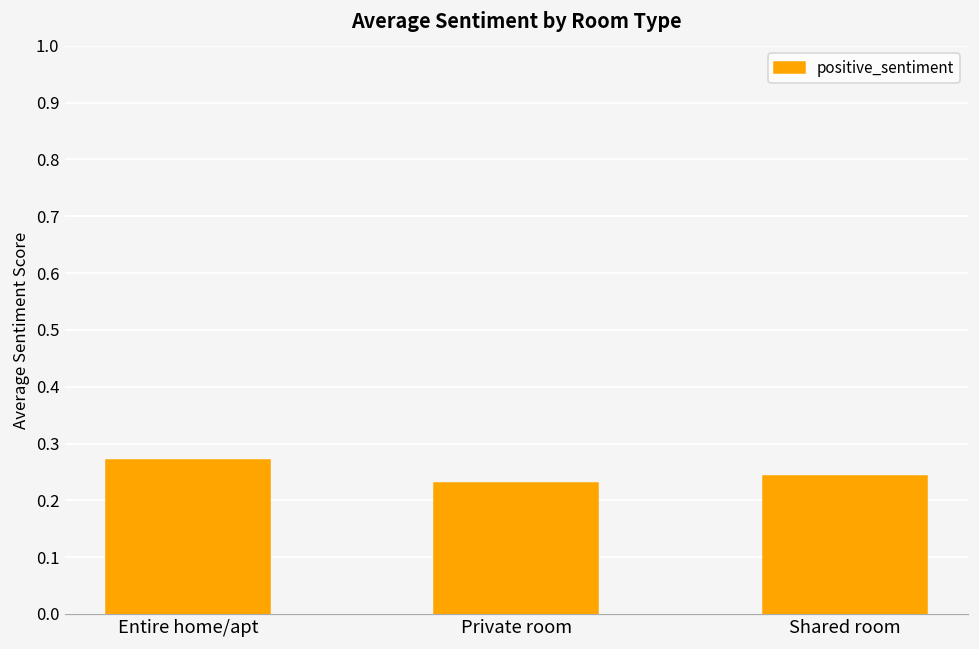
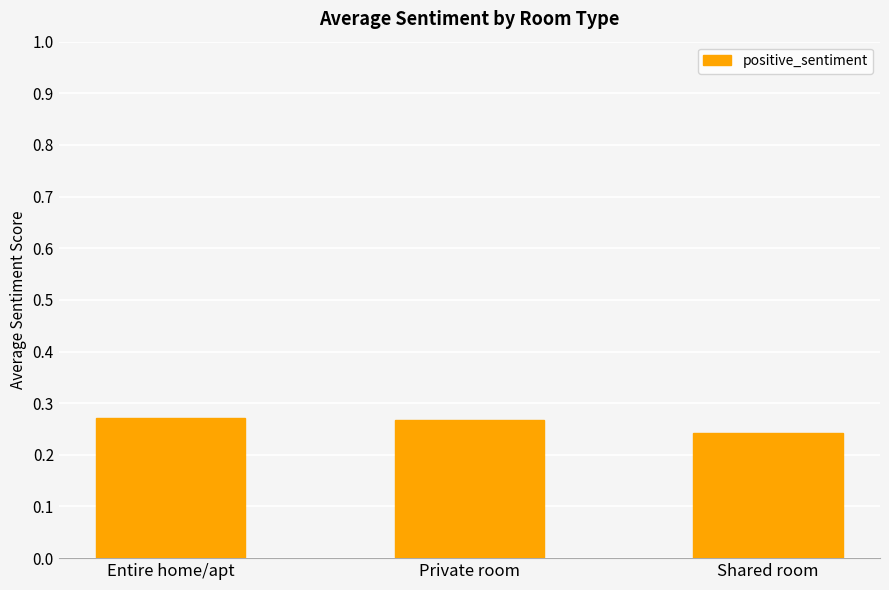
  {
    "Entire home/apt": 0.27,
-   "Private room": 0.23,
+   "Private room": 0.27,
    "Shared room": 0.24
  }
